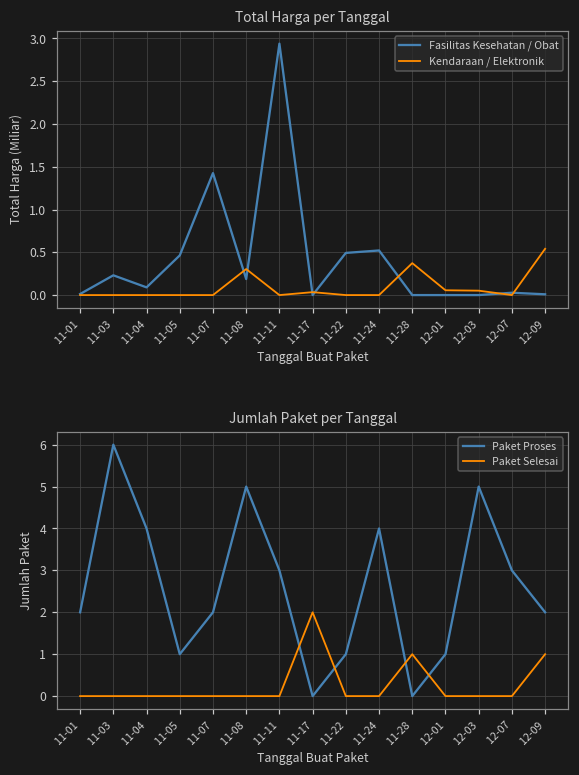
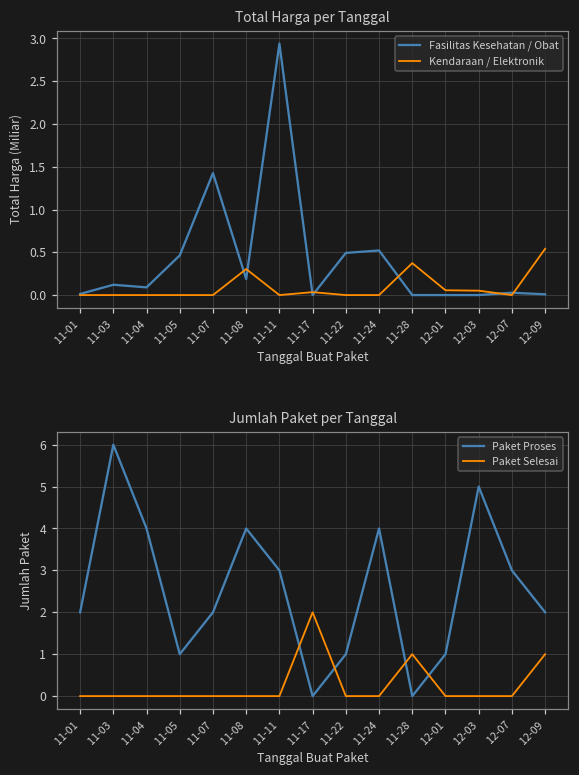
  {
    "Total Harga per Tanggal": {
      "Fasilitas Kesehatan / Obat": {
-       "11-03": 0.2,
+       "11-03": 0.1,
        "11-04": 0.1,
        "11-05": 0.5,
        "11-07": 1.4,
        "11-08": 0.2,
        "11-11": 2.9,
        "11-17": 0.0,
        "11-22": 0.5,
        "11-24": 0.5,
        "11-28": 0.0,
        "12-01": 0.0,
        "12-03": 0.0,
        "12-09": 0.0
      },
      "Kendaraan / Elektronik": {
        "11-03": 0.0,
        "11-04": 0.0,
        "11-05": 0.0,
        "11-07": 0.0,
        "11-08": 0.3,
        "11-11": 0.0,
        "11-17": 0.0,
        "11-22": 0.0,
        "11-24": 0.0,
        "11-28": 0.4,
        "12-01": 0.1,
        "12-03": 0.1,
        "12-09": 0.5
      }
    },
    "Jumlah Paket per Tanggal": {
      "Paket Proses": {
        "11-01": 2,
        "11-03": 6,
        "11-04": 4,
        "11-05": 1,
        "11-07": 2,
-       "11-08": 5,
+       "11-08": 4,
        "11-11": 3,
        "11-17": 0,
        "11-22": 1,
        "11-24": 4,
        "11-28": 0,
        "12-01": 1,
        "12-03": 5,
        "12-07": 3,
        "12-09": 2
      },
      "Paket Selesai": {
        "11-01": 0,
        "11-03": 0,
        "11-04": 0,
        "11-05": 0,
        "11-07": 0,
        "11-08": 0,
        "11-11": 0,
        "11-17": 2,
        "11-22": 0,
        "11-24": 0,
        "11-28": 1,
        "12-01": 0,
        "12-03": 0,
        "12-07": 0,
        "12-09": 1
      }
    }
  }
